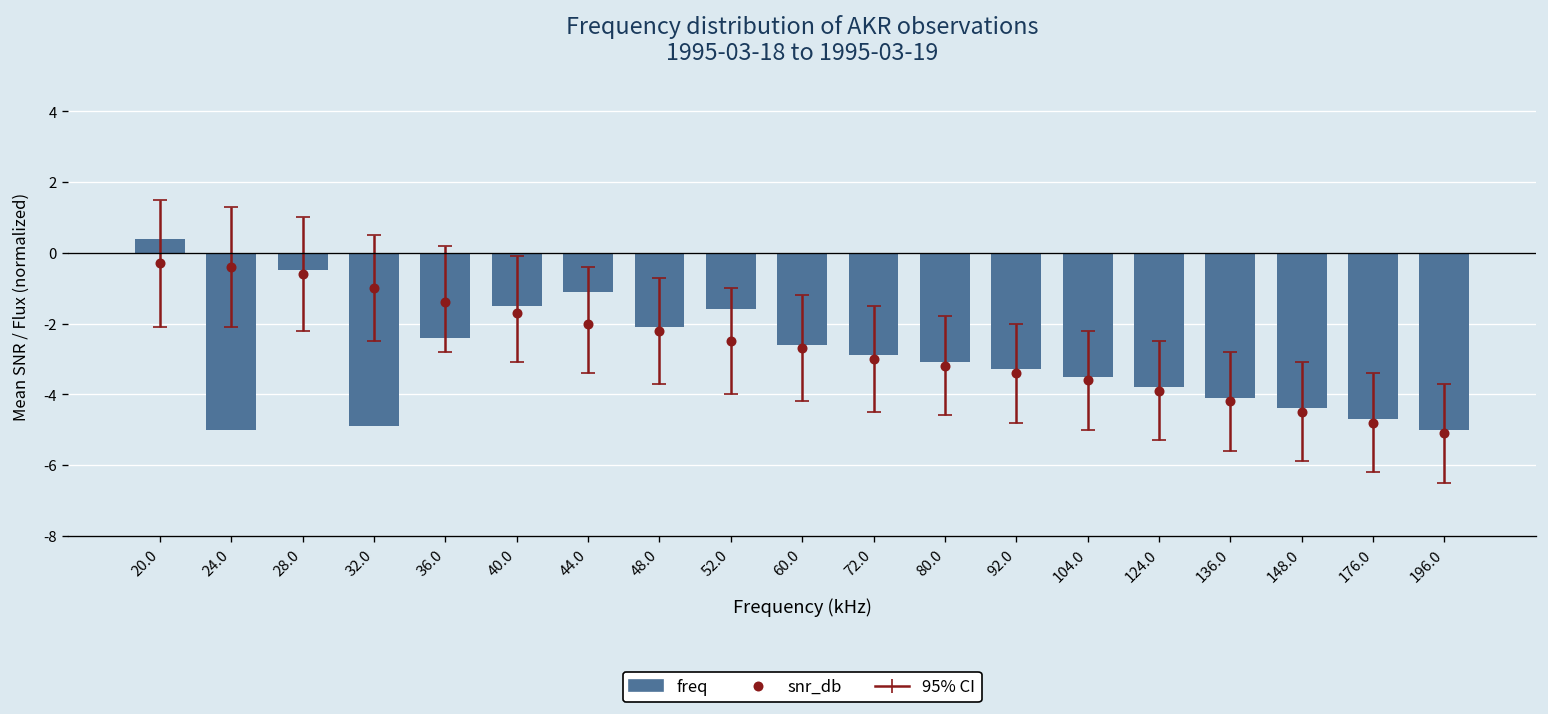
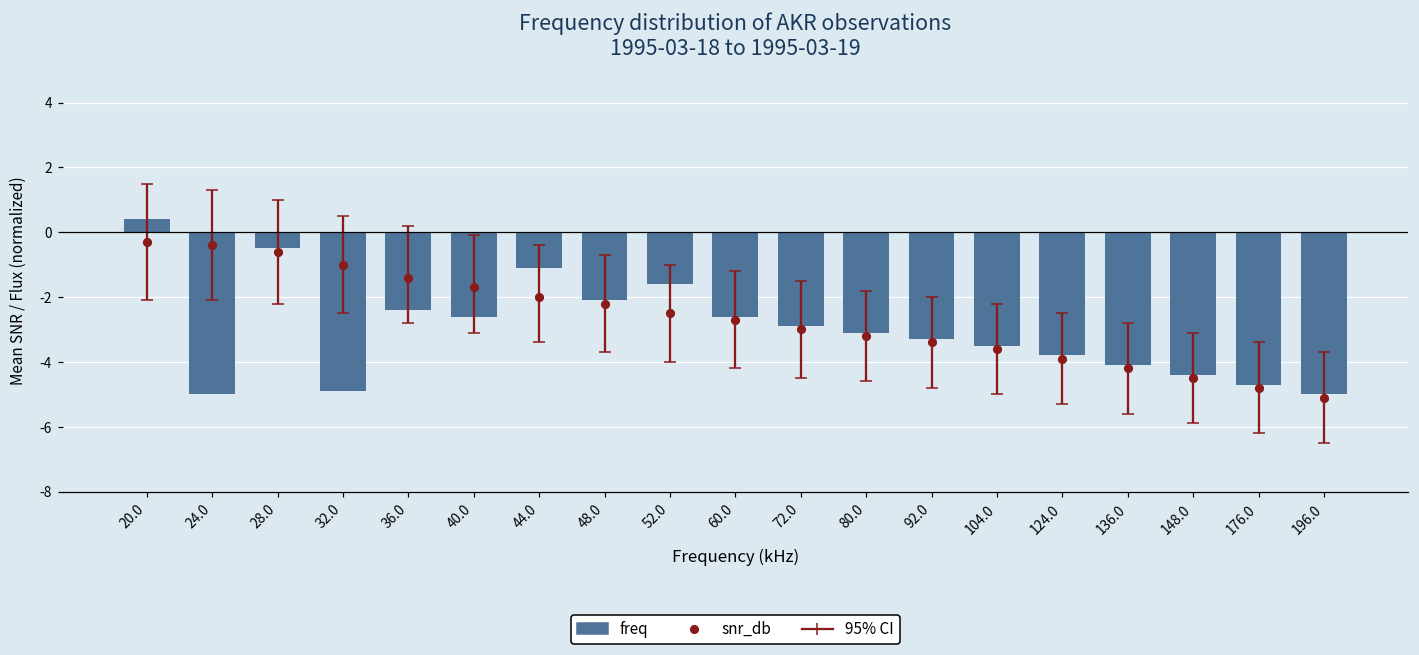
  {
    "freq": {
      "20.0": 0.4,
      "24.0": -5.0,
      "28.0": -0.5,
      "32.0": -4.9,
      "36.0": -2.4,
-     "40.0": -1.5,
+     "40.0": -2.6,
      "44.0": -1.1,
      "48.0": -2.1,
      "52.0": -1.6,
      "60.0": -2.6,
      "72.0": -2.9,
      "80.0": -3.1,
      "92.0": -3.3,
      "104.0": -3.5,
      "124.0": -3.8,
      "136.0": -4.1,
      "148.0": -4.4,
      "176.0": -4.7,
      "196.0": -5.0
    }
  }
